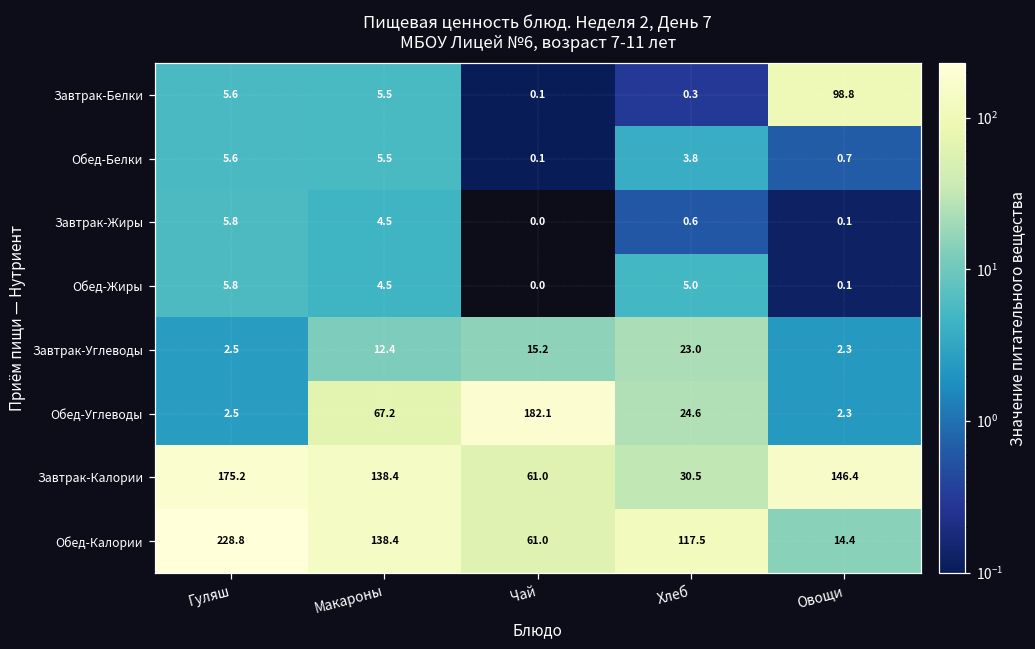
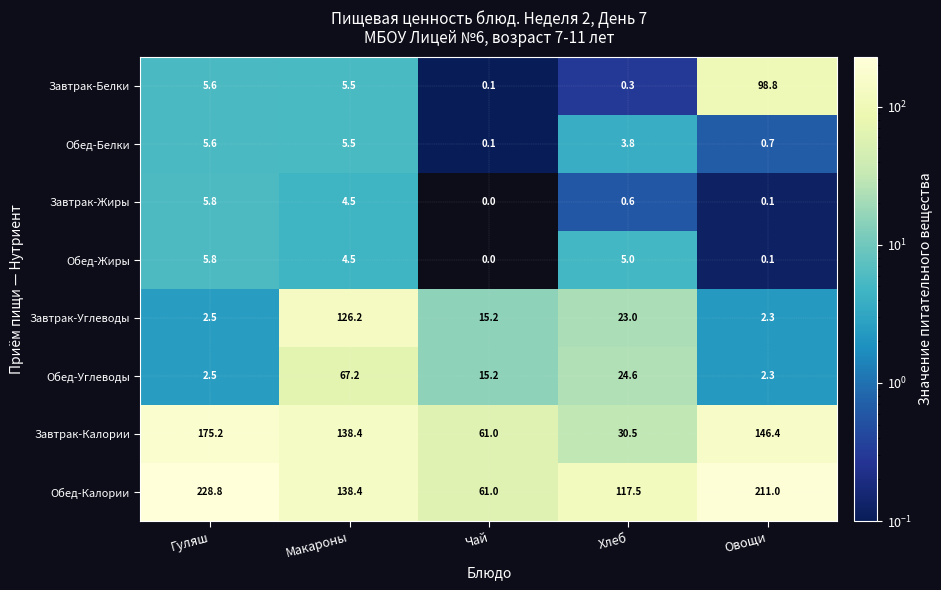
  {
    "Завтрак-Белки": {
      "Гуляш": 5.6,
      "Макароны": 5.5,
      "Чай": 0.1,
      "Хлеб": 0.3,
      "Овощи": 98.8
    },
    "Обед-Белки": {
      "Гуляш": 5.6,
      "Макароны": 5.5,
      "Чай": 0.1,
      "Хлеб": 3.8,
      "Овощи": 0.7
    },
    "Завтрак-Жиры": {
      "Гуляш": 5.8,
      "Макароны": 4.5,
      "Чай": 0.0,
      "Хлеб": 0.6,
      "Овощи": 0.1
    },
    "Обед-Жиры": {
      "Гуляш": 5.8,
      "Макароны": 4.5,
      "Чай": 0.0,
      "Хлеб": 5.0,
      "Овощи": 0.1
    },
    "Завтрак-Углеводы": {
      "Гуляш": 2.5,
-     "Макароны": 12.4,
+     "Макароны": 126.2,
      "Чай": 15.2,
      "Хлеб": 23.0,
      "Овощи": 2.3
    },
    "Обед-Углеводы": {
      "Гуляш": 2.5,
      "Макароны": 67.2,
-     "Чай": 182.1,
+     "Чай": 15.2,
      "Хлеб": 24.6,
      "Овощи": 2.3
    },
    "Завтрак-Калории": {
      "Гуляш": 175.2,
      "Макароны": 138.4,
      "Чай": 61.0,
      "Хлеб": 30.5,
      "Овощи": 146.4
    },
    "Обед-Калории": {
      "Гуляш": 228.8,
      "Макароны": 138.4,
      "Чай": 61.0,
      "Хлеб": 117.5,
-     "Овощи": 14.4
+     "Овощи": 211.0
    }
  }
